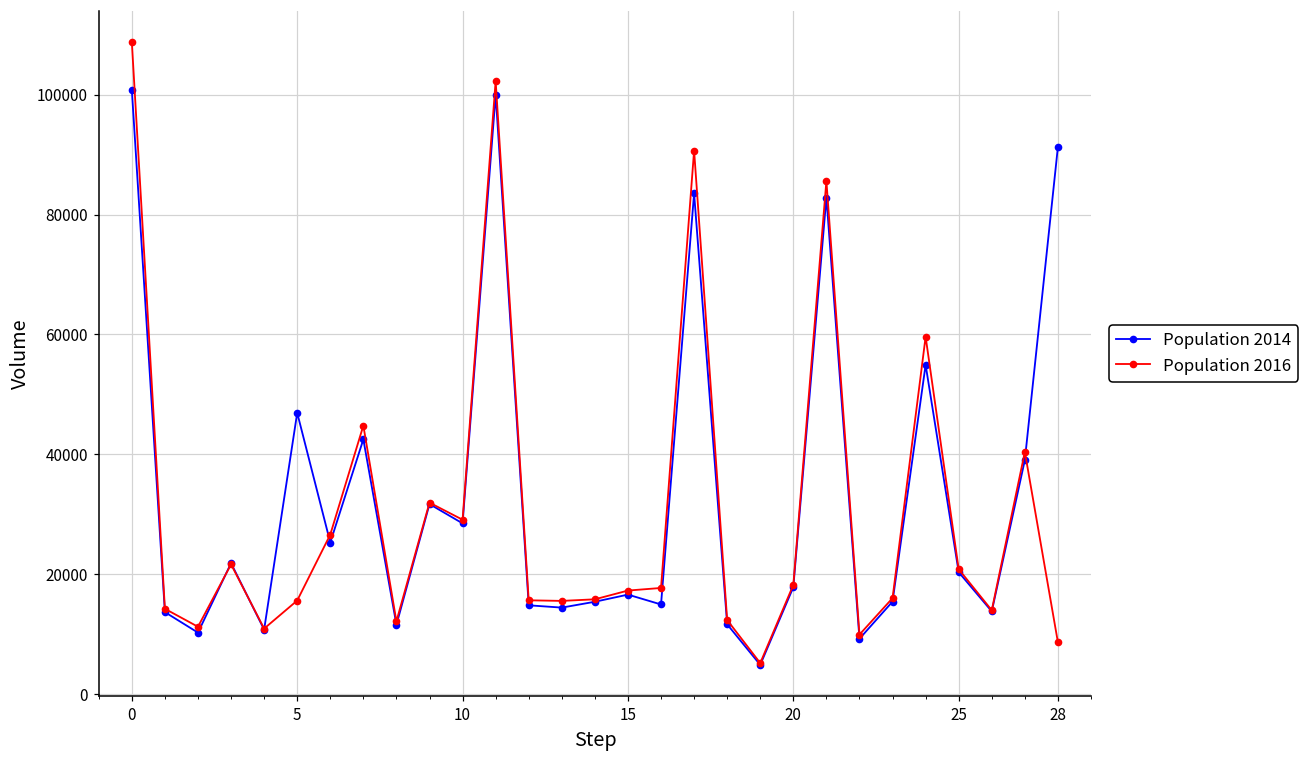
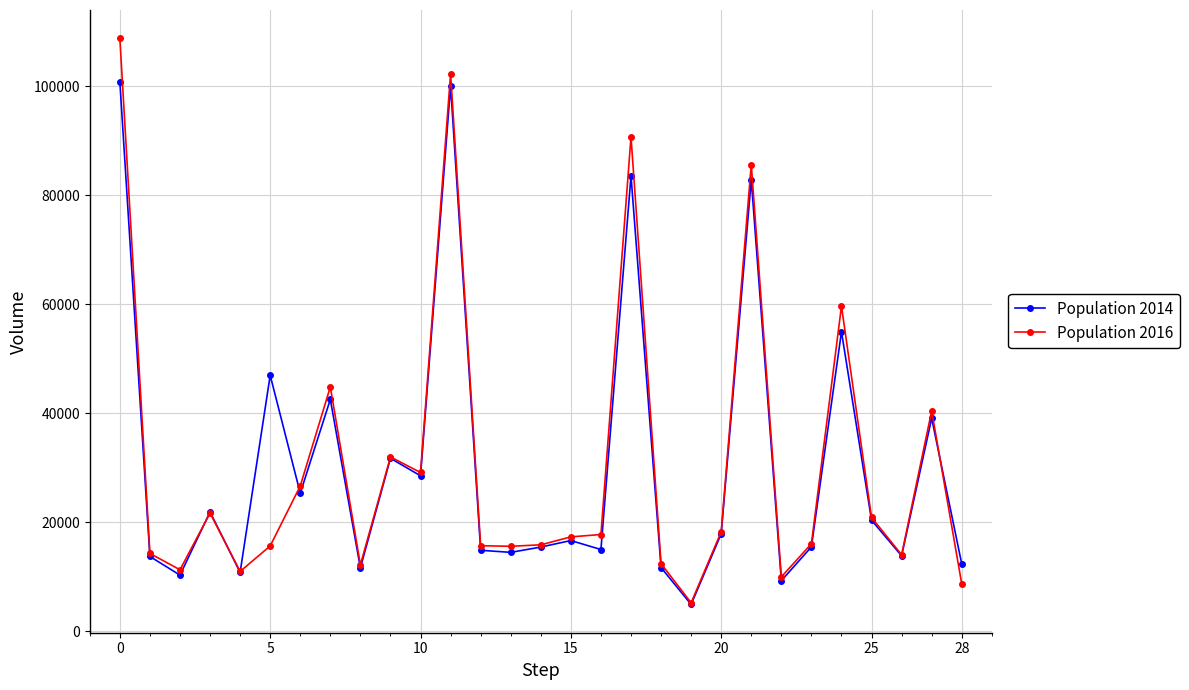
  {
    "Population 2014": {
      "0": 101000,
      "5": 47000,
      "10": 28000,
      "15": 17000,
      "25": 20000,
-     "28": 91000
+     "28": 12000
    },
    "Population 2016": {
      "0": 109000,
      "5": 16000,
      "10": 29000,
      "15": 17000,
      "25": 21000,
      "28": 9000
    }
  }
